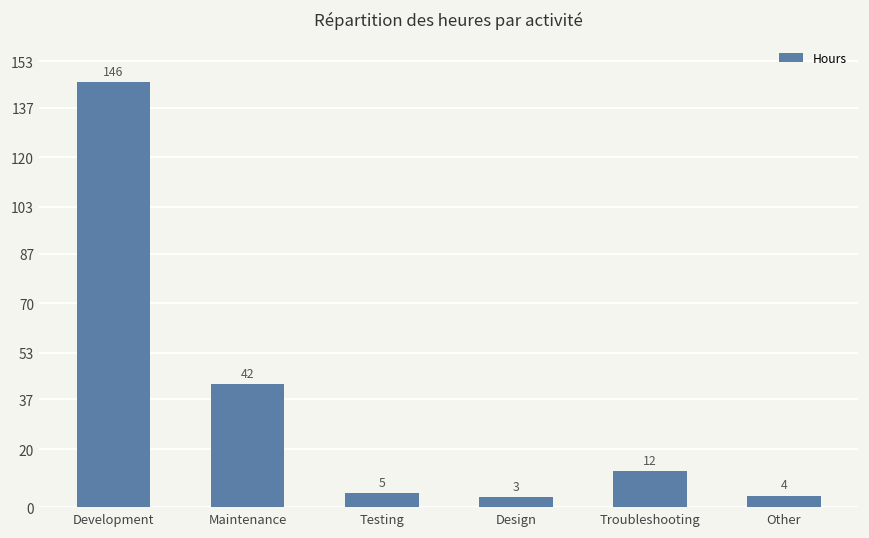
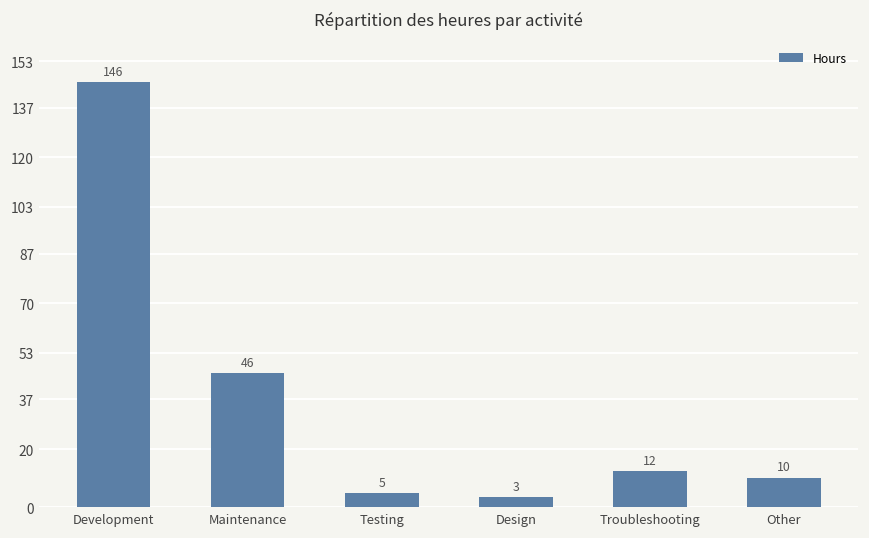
  {
    "Development": 146,
-   "Maintenance": 42,
+   "Maintenance": 46,
    "Testing": 5,
    "Design": 3,
    "Troubleshooting": 12,
-   "Other": 4
+   "Other": 10
  }
